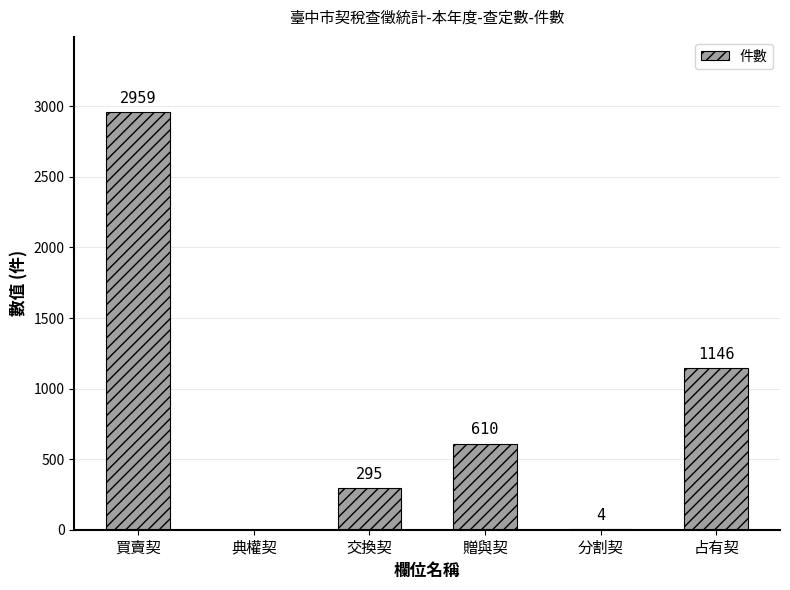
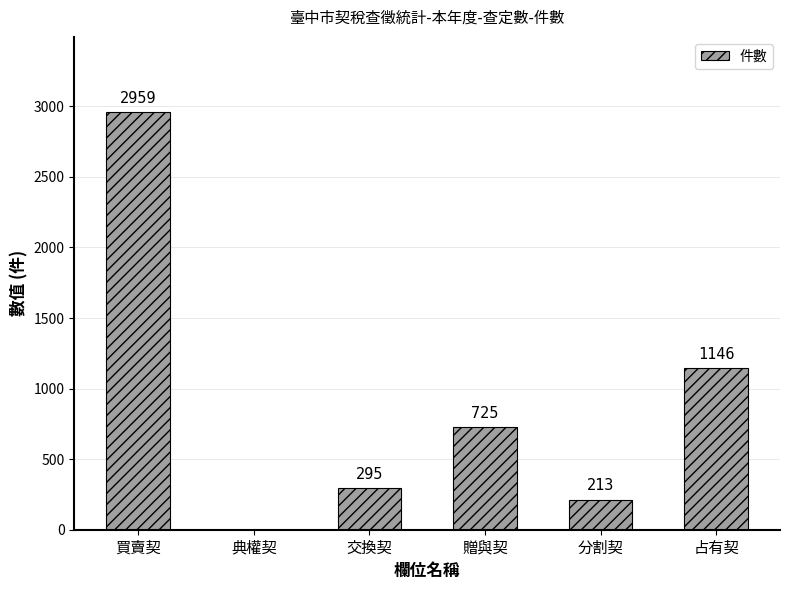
  {
    "買賣契": 2959,
    "交換契": 295,
-   "贈與契": 610,
-   "分割契": 4,
+   "贈與契": 725,
+   "分割契": 213,
    "占有契": 1146
  }
